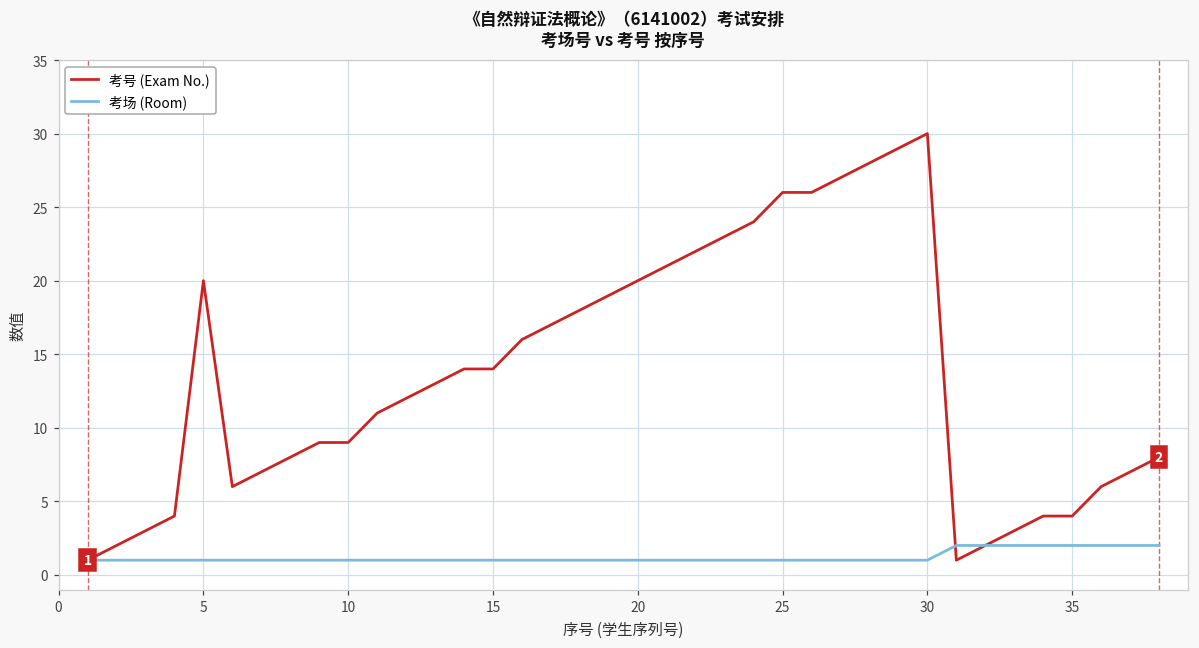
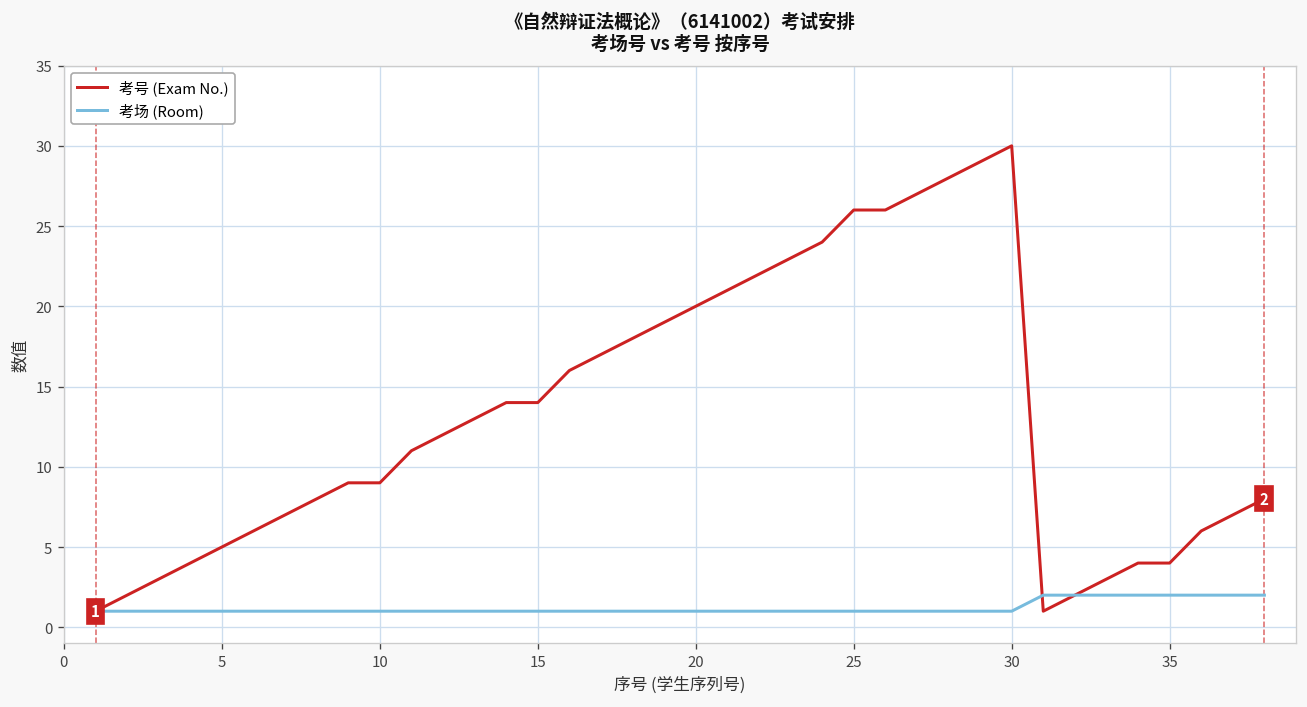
  {
    "考号 (Exam No.)": {
-     "5": 20,
+     "5": 5,
      "10": 9,
      "15": 14,
      "20": 20,
      "25": 26,
      "30": 30,
      "35": 4
    },
    "考场 (Room)": {
      "5": 1,
      "10": 1,
      "15": 1,
      "20": 1,
      "25": 1,
      "30": 1,
      "35": 2
    }
  }
